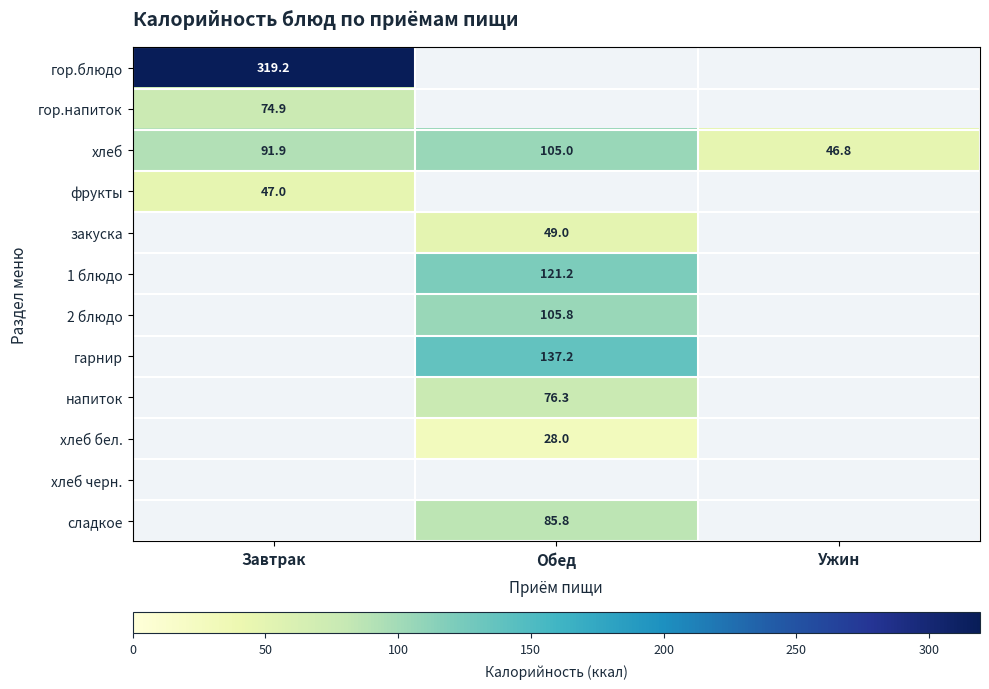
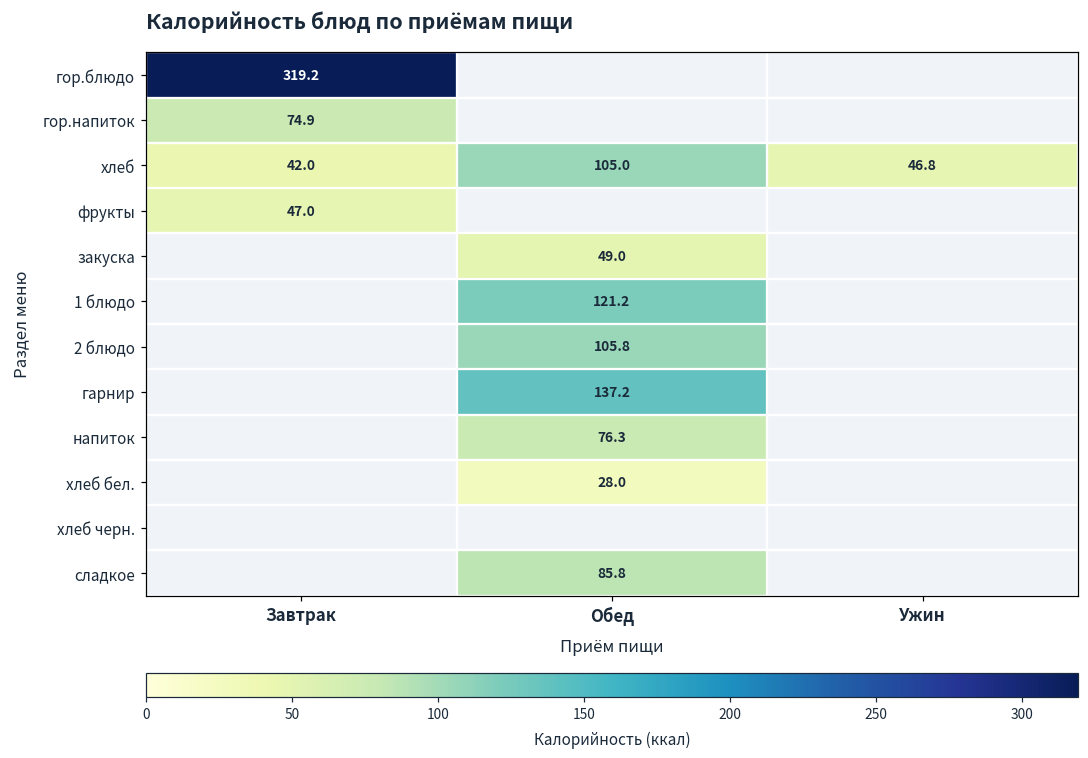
  {
    "гор.блюдо": {
      "Завтрак": 319.2
    },
    "гор.напиток": {
      "Завтрак": 74.9
    },
    "хлеб": {
-     "Завтрак": 91.9,
+     "Завтрак": 42.0,
      "Обед": 105.0,
      "Ужин": 46.8
    },
    "фрукты": {
      "Завтрак": 47.0
    },
    "закуска": {
      "Обед": 49.0
    },
    "1 блюдо": {
      "Обед": 121.2
    },
    "2 блюдо": {
      "Обед": 105.8
    },
    "гарнир": {
      "Обед": 137.2
    },
    "напиток": {
      "Обед": 76.3
    },
    "хлеб бел.": {
      "Обед": 28.0
    },
    "сладкое": {
      "Обед": 85.8
    }
  }
